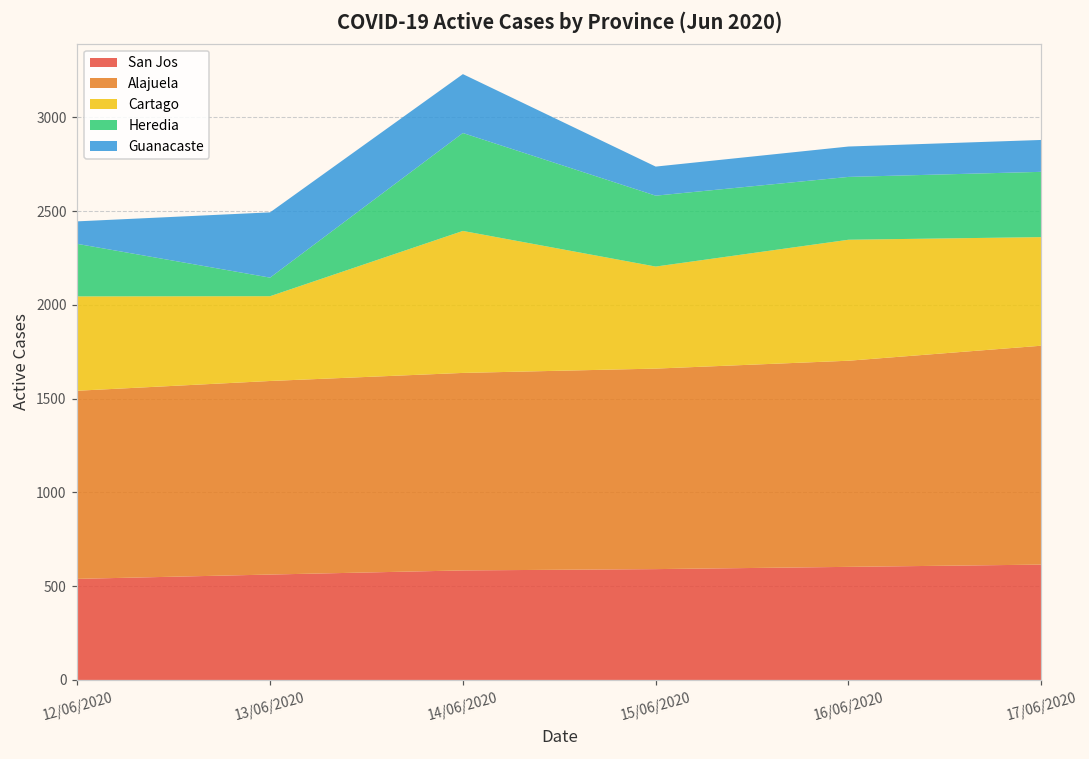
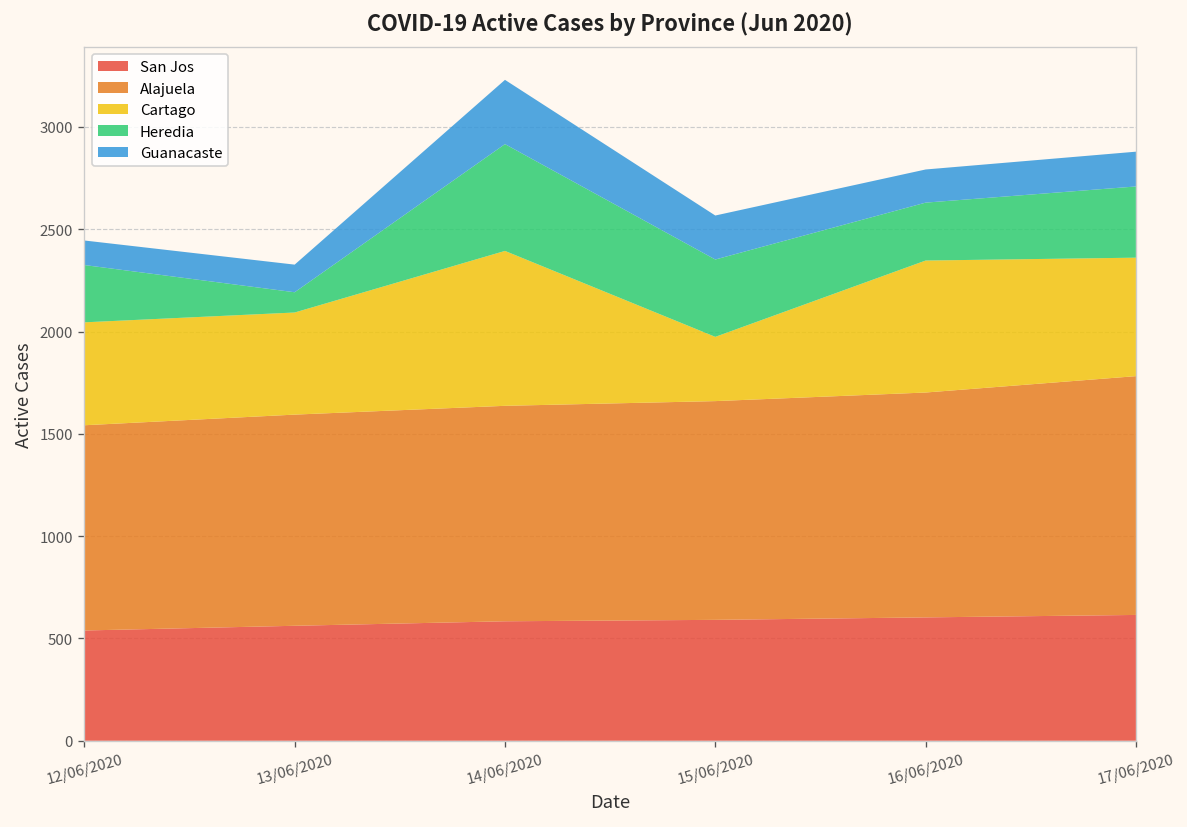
  {
    "Cartago": {
      "12/06/2020": 500,
-     "13/06/2020": 450,
+     "13/06/2020": 500,
      "14/06/2020": 760,
-     "15/06/2020": 540,
+     "15/06/2020": 310,
      "16/06/2020": 650,
      "17/06/2020": 580
    },
    "Heredia": {
      "12/06/2020": 280,
      "13/06/2020": 100,
      "14/06/2020": 520,
      "15/06/2020": 380,
-     "16/06/2020": 340,
+     "16/06/2020": 280,
      "17/06/2020": 350
    },
    "Guanacaste": {
      "12/06/2020": 120,
-     "13/06/2020": 350,
+     "13/06/2020": 140,
      "14/06/2020": 310,
-     "15/06/2020": 160,
+     "15/06/2020": 220,
      "16/06/2020": 160,
      "17/06/2020": 170
    }
  }
